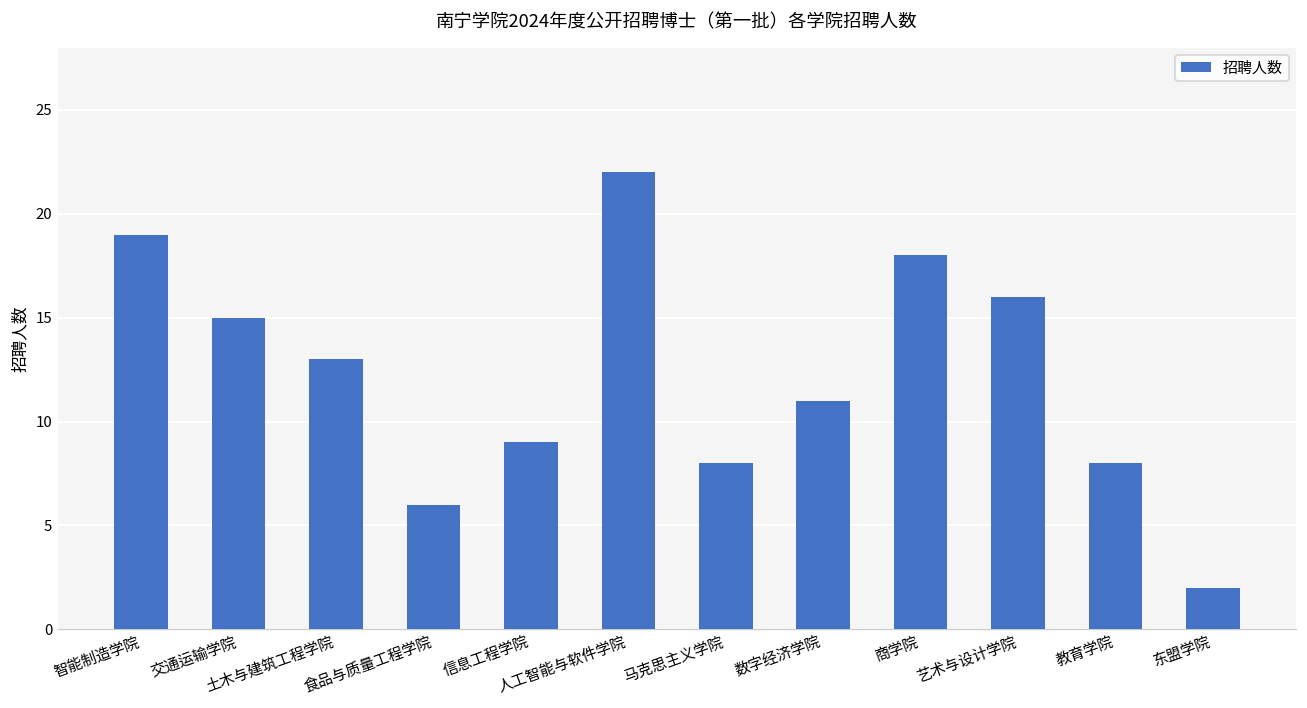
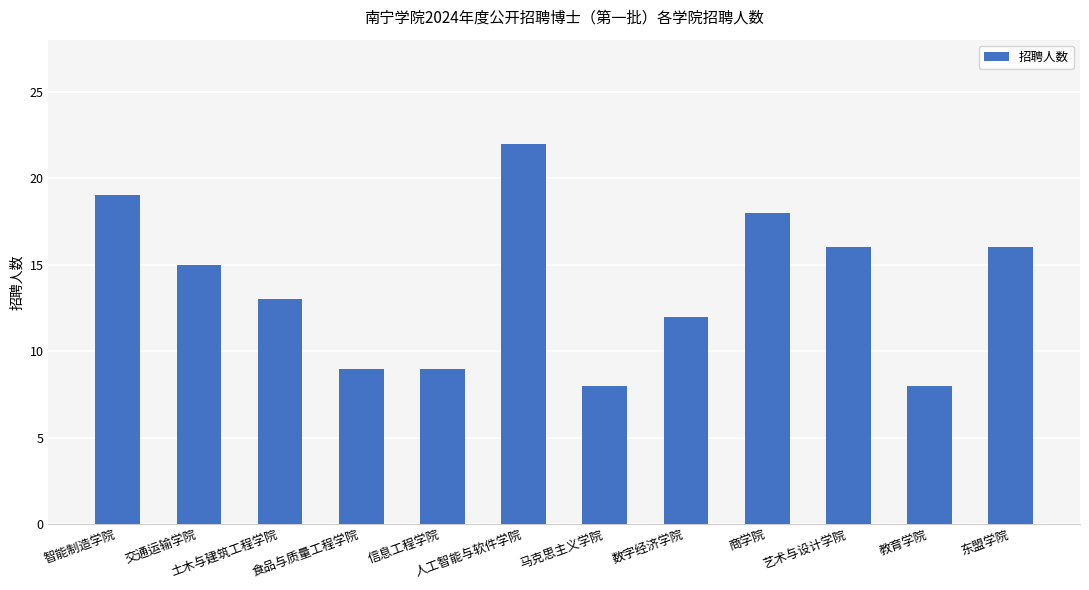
  {
    "智能制造学院": 19,
    "交通运输学院": 15,
    "土木与建筑工程学院": 13,
-   "食品与质量工程学院": 6,
+   "食品与质量工程学院": 9,
    "信息工程学院": 9,
    "人工智能与软件学院": 22,
    "马克思主义学院": 8,
-   "数字经济学院": 11,
+   "数字经济学院": 12,
    "商学院": 18,
    "艺术与设计学院": 16,
    "教育学院": 8,
-   "东盟学院": 2
+   "东盟学院": 16
  }
